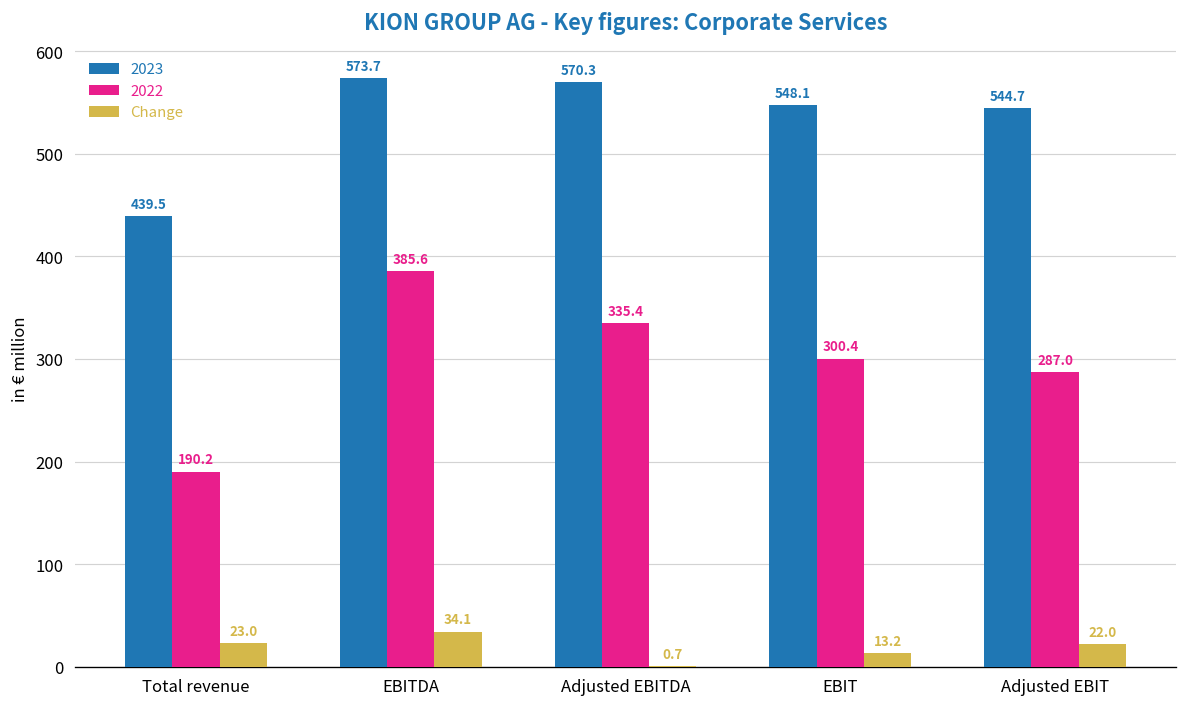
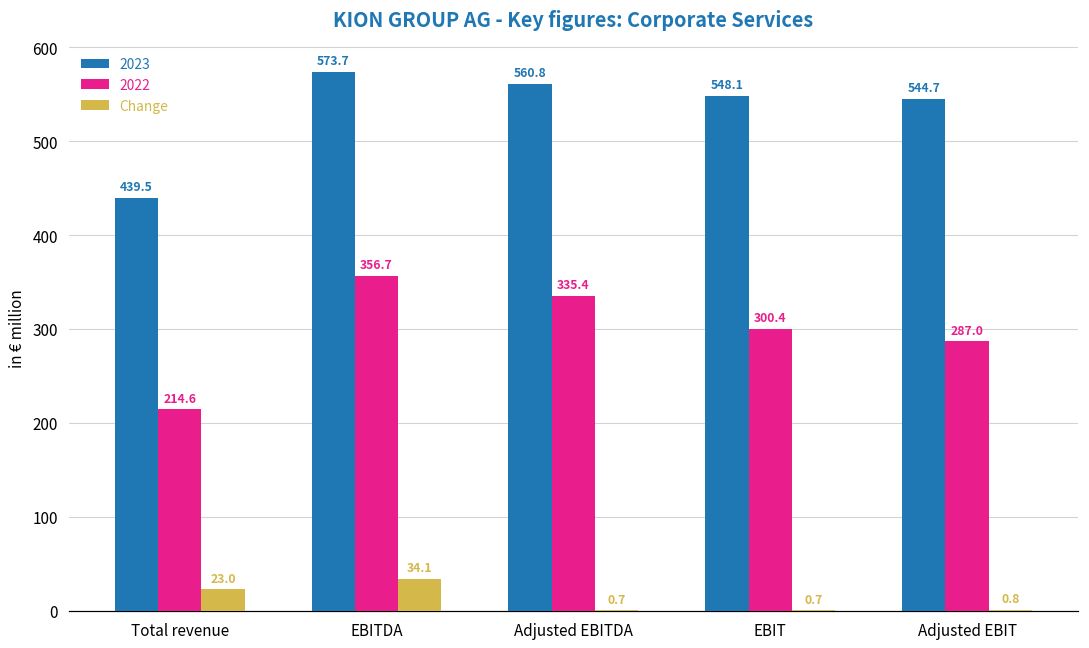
  {
    "2023": {
      "Total revenue": 439.5,
      "EBITDA": 573.7,
-     "Adjusted EBITDA": 570.3,
+     "Adjusted EBITDA": 560.8,
      "EBIT": 548.1,
      "Adjusted EBIT": 544.7
    },
    "2022": {
-     "Total revenue": 190.2,
-     "EBITDA": 385.6,
+     "Total revenue": 214.6,
+     "EBITDA": 356.7,
      "Adjusted EBITDA": 335.4,
      "EBIT": 300.4,
      "Adjusted EBIT": 287.0
    },
    "Change": {
      "Total revenue": 23.0,
      "EBITDA": 34.1,
      "Adjusted EBITDA": 0.7,
-     "EBIT": 13.2,
-     "Adjusted EBIT": 22.0
+     "EBIT": 0.7,
+     "Adjusted EBIT": 0.8
    }
  }
